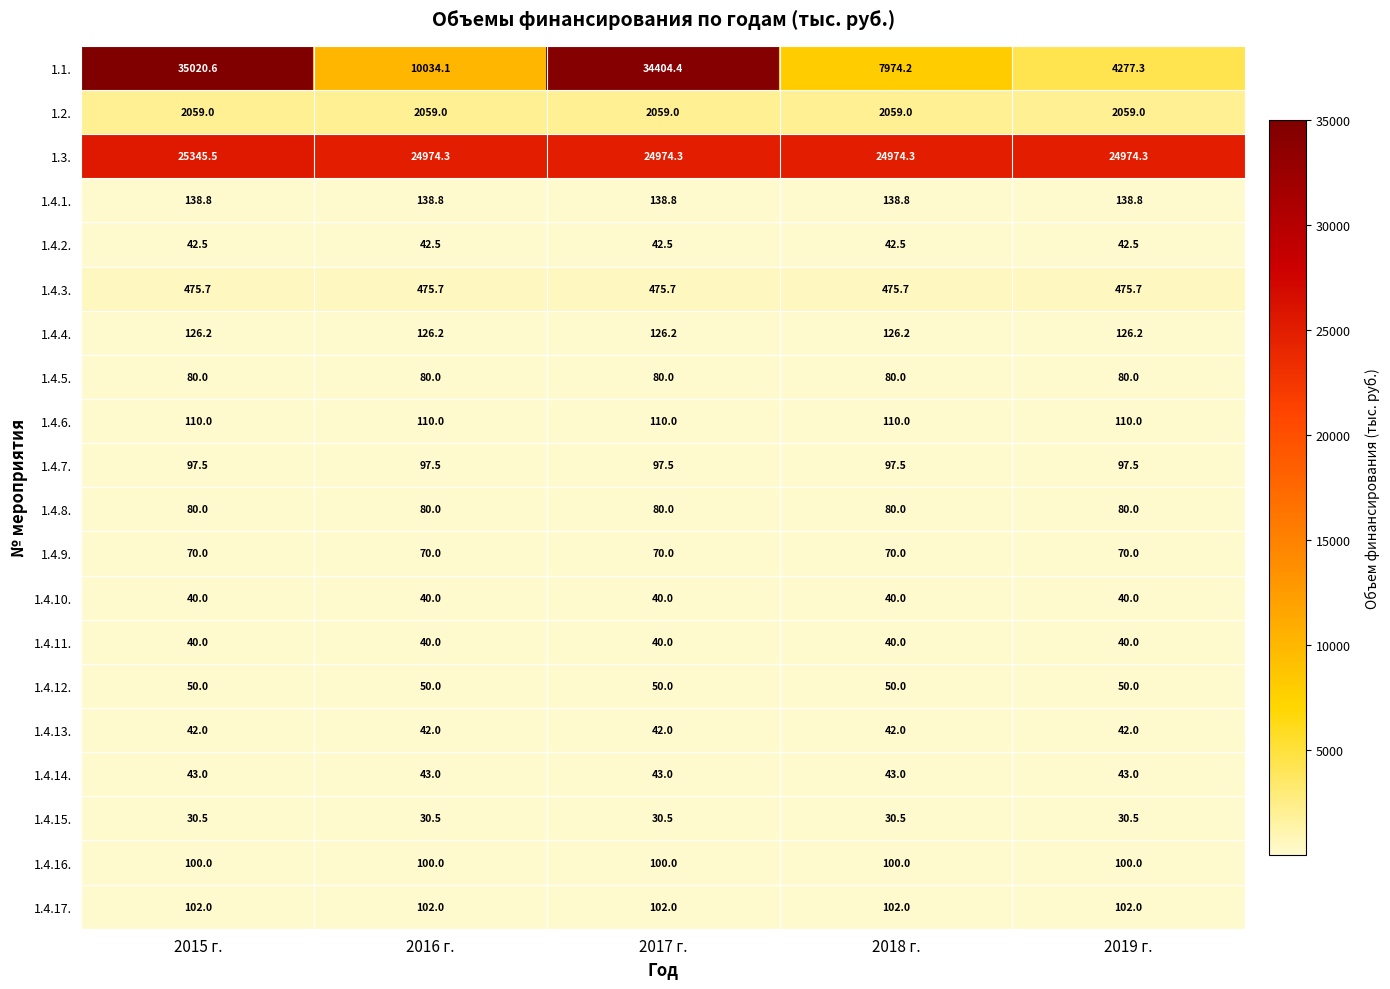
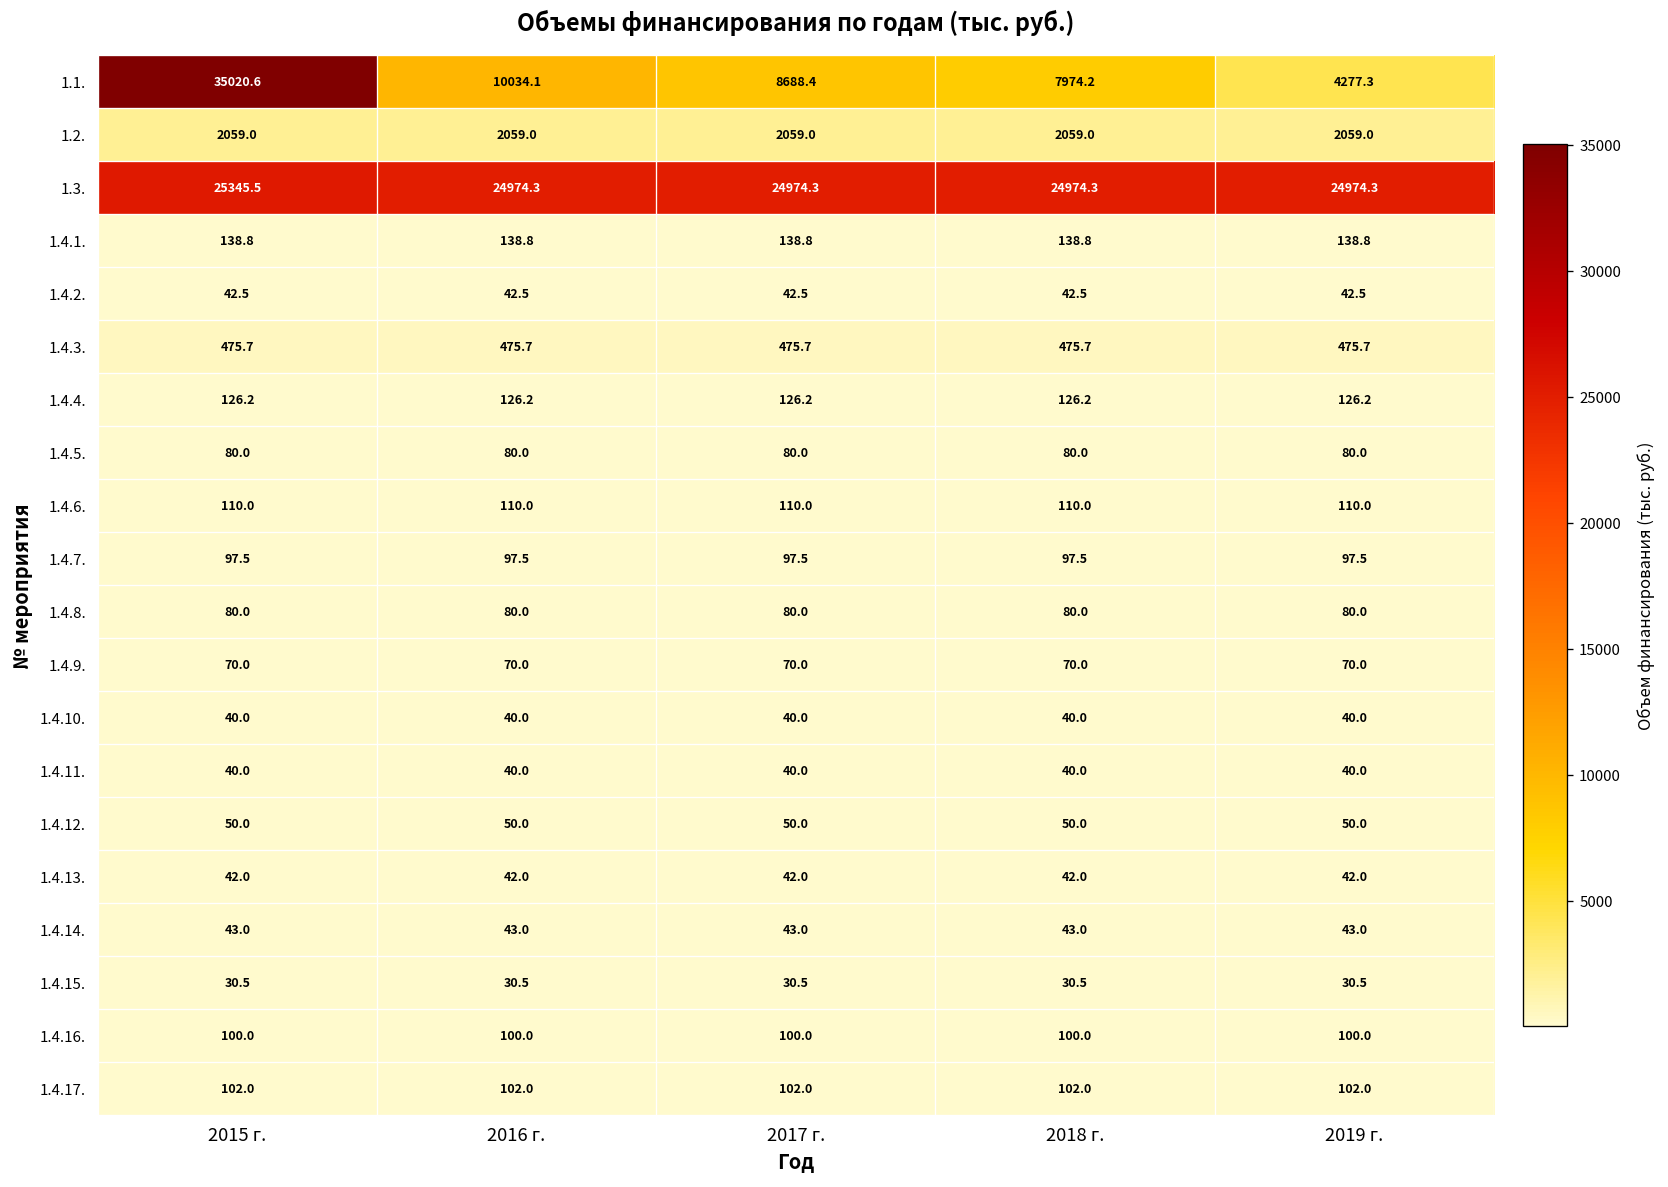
  {
    "1.1.": {
      "2015 г.": 35020.6,
      "2016 г.": 10034.1,
-     "2017 г.": 34404.4,
+     "2017 г.": 8688.4,
      "2018 г.": 7974.2,
      "2019 г.": 4277.3
    },
    "1.2.": {
      "2015 г.": 2059.0,
      "2016 г.": 2059.0,
      "2017 г.": 2059.0,
      "2018 г.": 2059.0,
      "2019 г.": 2059.0
    },
    "1.3.": {
      "2015 г.": 25345.5,
      "2016 г.": 24974.3,
      "2017 г.": 24974.3,
      "2018 г.": 24974.3,
      "2019 г.": 24974.3
    },
    "1.4.1.": {
      "2015 г.": 138.8,
      "2016 г.": 138.8,
      "2017 г.": 138.8,
      "2018 г.": 138.8,
      "2019 г.": 138.8
    },
    "1.4.2.": {
      "2015 г.": 42.5,
      "2016 г.": 42.5,
      "2017 г.": 42.5,
      "2018 г.": 42.5,
      "2019 г.": 42.5
    },
    "1.4.3.": {
      "2015 г.": 475.7,
      "2016 г.": 475.7,
      "2017 г.": 475.7,
      "2018 г.": 475.7,
      "2019 г.": 475.7
    },
    "1.4.4.": {
      "2015 г.": 126.2,
      "2016 г.": 126.2,
      "2017 г.": 126.2,
      "2018 г.": 126.2,
      "2019 г.": 126.2
    },
    "1.4.5.": {
      "2015 г.": 80.0,
      "2016 г.": 80.0,
      "2017 г.": 80.0,
      "2018 г.": 80.0,
      "2019 г.": 80.0
    },
    "1.4.6.": {
      "2015 г.": 110.0,
      "2016 г.": 110.0,
      "2017 г.": 110.0,
      "2018 г.": 110.0,
      "2019 г.": 110.0
    },
    "1.4.7.": {
      "2015 г.": 97.5,
      "2016 г.": 97.5,
      "2017 г.": 97.5,
      "2018 г.": 97.5,
      "2019 г.": 97.5
    },
    "1.4.8.": {
      "2015 г.": 80.0,
      "2016 г.": 80.0,
      "2017 г.": 80.0,
      "2018 г.": 80.0,
      "2019 г.": 80.0
    },
    "1.4.9.": {
      "2015 г.": 70.0,
      "2016 г.": 70.0,
      "2017 г.": 70.0,
      "2018 г.": 70.0,
      "2019 г.": 70.0
    },
    "1.4.10.": {
      "2015 г.": 40.0,
      "2016 г.": 40.0,
      "2017 г.": 40.0,
      "2018 г.": 40.0,
      "2019 г.": 40.0
    },
    "1.4.11.": {
      "2015 г.": 40.0,
      "2016 г.": 40.0,
      "2017 г.": 40.0,
      "2018 г.": 40.0,
      "2019 г.": 40.0
    },
    "1.4.12.": {
      "2015 г.": 50.0,
      "2016 г.": 50.0,
      "2017 г.": 50.0,
      "2018 г.": 50.0,
      "2019 г.": 50.0
    },
    "1.4.13.": {
      "2015 г.": 42.0,
      "2016 г.": 42.0,
      "2017 г.": 42.0,
      "2018 г.": 42.0,
      "2019 г.": 42.0
    },
    "1.4.14.": {
      "2015 г.": 43.0,
      "2016 г.": 43.0,
      "2017 г.": 43.0,
      "2018 г.": 43.0,
      "2019 г.": 43.0
    },
    "1.4.15.": {
      "2015 г.": 30.5,
      "2016 г.": 30.5,
      "2017 г.": 30.5,
      "2018 г.": 30.5,
      "2019 г.": 30.5
    },
    "1.4.16.": {
      "2015 г.": 100.0,
      "2016 г.": 100.0,
      "2017 г.": 100.0,
      "2018 г.": 100.0,
      "2019 г.": 100.0
    },
    "1.4.17.": {
      "2015 г.": 102.0,
      "2016 г.": 102.0,
      "2017 г.": 102.0,
      "2018 г.": 102.0,
      "2019 г.": 102.0
    }
  }
